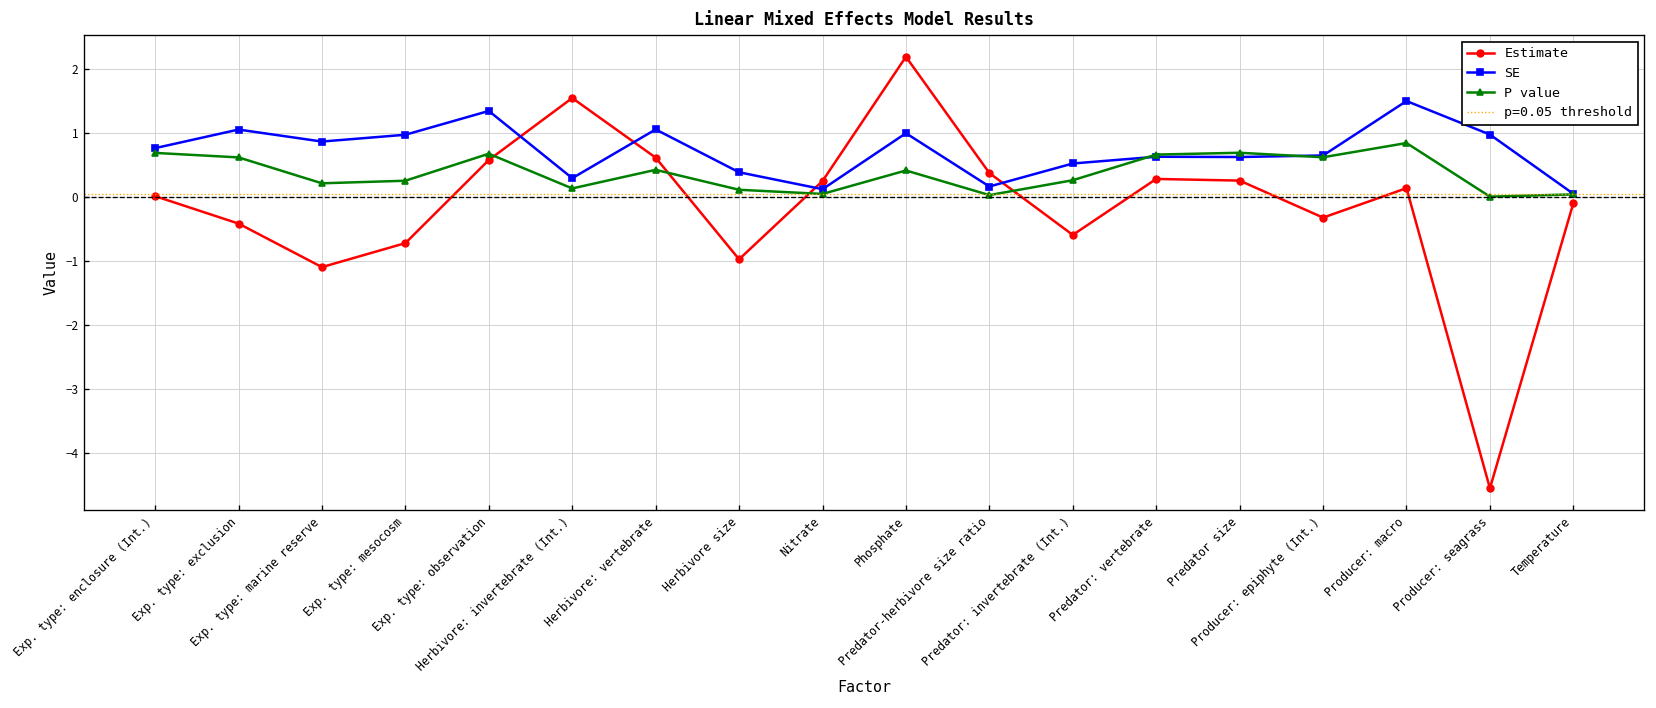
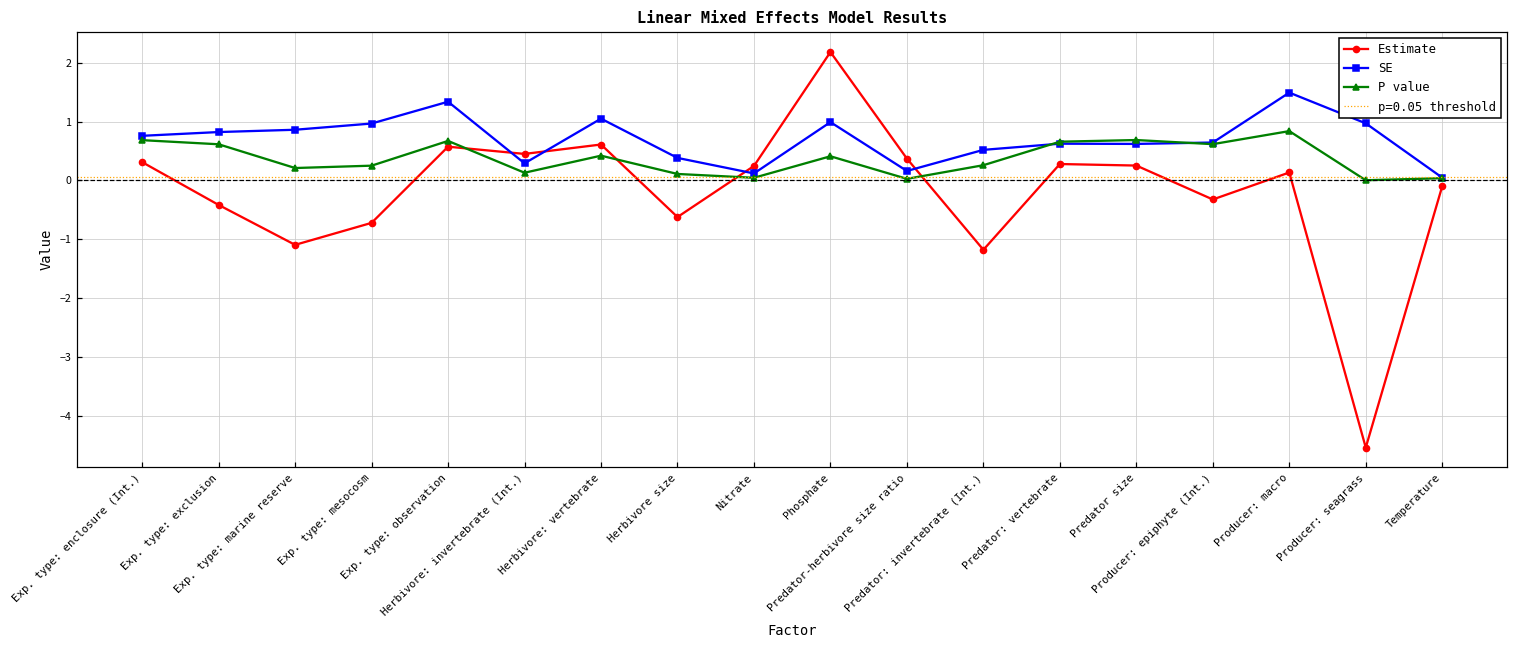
  {
    "Estimate": {
-     "Exp. type: enclosure (Int.)": 0.0,
+     "Exp. type: enclosure (Int.)": 0.3,
      "Exp. type: exclusion": -0.4,
      "Exp. type: marine reserve": -1.1,
      "Exp. type: mesocosm": -0.7,
      "Exp. type: observation": 0.6,
-     "Herbivore: invertebrate (Int.)": 1.5,
+     "Herbivore: invertebrate (Int.)": 0.5,
      "Herbivore: vertebrate": 0.6,
-     "Herbivore size": -1.0,
+     "Herbivore size": -0.6,
      "Nitrate": 0.2,
      "Phosphate": 2.2,
      "Predator-herbivore size ratio": 0.4,
-     "Predator: invertebrate (Int.)": -0.6,
+     "Predator: invertebrate (Int.)": -1.2,
      "Predator: vertebrate": 0.3,
      "Predator size": 0.3,
      "Producer: epiphyte (Int.)": -0.3,
      "Producer: macro": 0.1,
      "Producer: seagrass": -4.5,
      "Temperature": -0.1
    },
    "SE": {
      "Exp. type: enclosure (Int.)": 0.8,
-     "Exp. type: exclusion": 1.0,
+     "Exp. type: exclusion": 0.8,
      "Exp. type: marine reserve": 0.9,
      "Exp. type: mesocosm": 1.0,
      "Exp. type: observation": 1.3,
      "Herbivore: invertebrate (Int.)": 0.3,
      "Herbivore: vertebrate": 1.1,
      "Herbivore size": 0.4,
      "Nitrate": 0.1,
      "Phosphate": 1.0,
      "Predator-herbivore size ratio": 0.2,
      "Predator: invertebrate (Int.)": 0.5,
      "Predator size": 0.6,
      "Producer: macro": 1.5,
      "Producer: seagrass": 1.0
    },
    "P value": {
      "Exp. type: enclosure (Int.)": 0.7,
      "Exp. type: exclusion": 0.6,
      "Exp. type: marine reserve": 0.2,
      "Exp. type: mesocosm": 0.3,
      "Exp. type: observation": 0.7,
      "Herbivore: invertebrate (Int.)": 0.1,
      "Herbivore: vertebrate": 0.4,
      "Herbivore size": 0.1,
      "Nitrate": 0.0,
      "Phosphate": 0.4,
      "Predator-herbivore size ratio": 0.0,
      "Predator: invertebrate (Int.)": 0.3,
      "Predator size": 0.7,
      "Producer: macro": 0.8,
      "Producer: seagrass": 0.0
    }
  }
